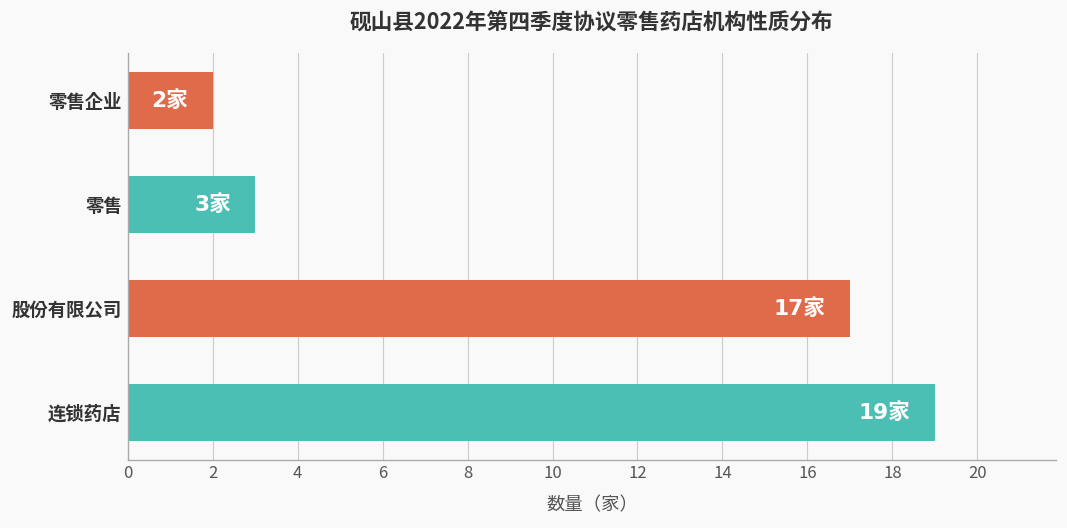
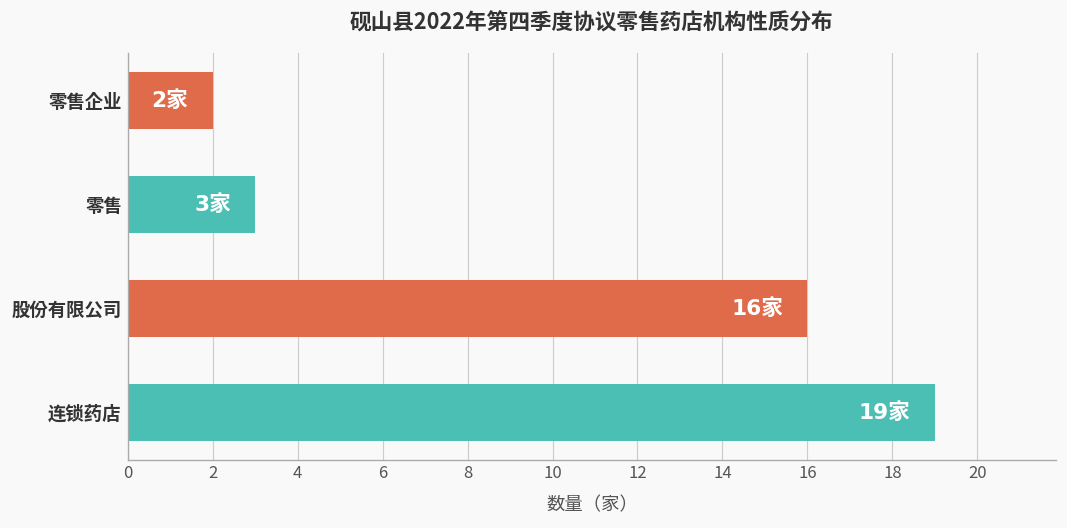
  {
    "零售企业": "2家",
    "零售": "3家",
-   "股份有限公司": "17家",
+   "股份有限公司": "16家",
    "连锁药店": "19家"
  }
